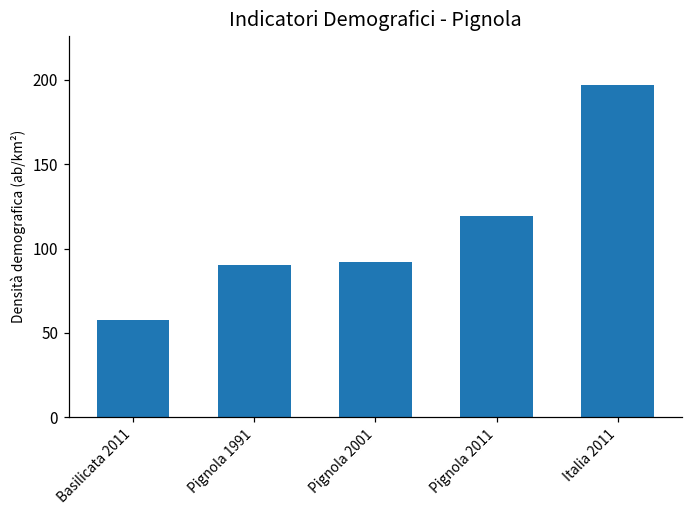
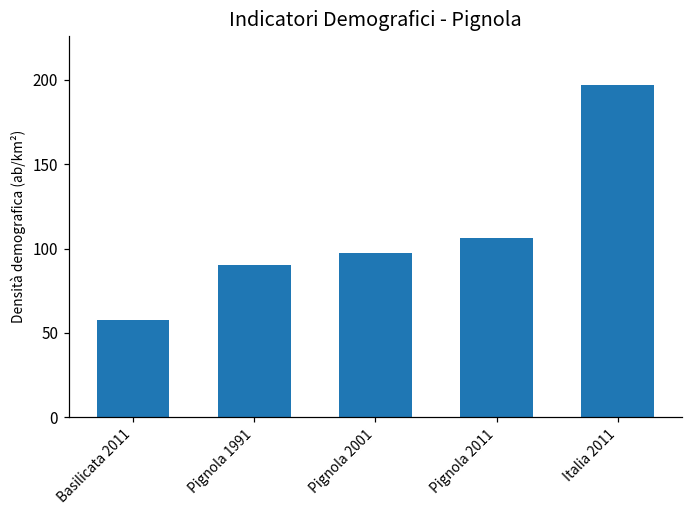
  {
    "Basilicata 2011": 57,
    "Pignola 1991": 90,
-   "Pignola 2001": 92,
-   "Pignola 2011": 119,
+   "Pignola 2001": 98,
+   "Pignola 2011": 106,
    "Italia 2011": 197
  }
